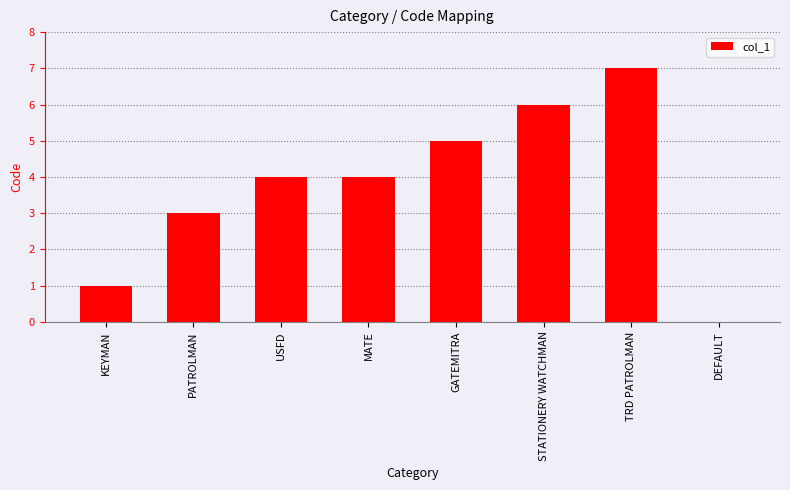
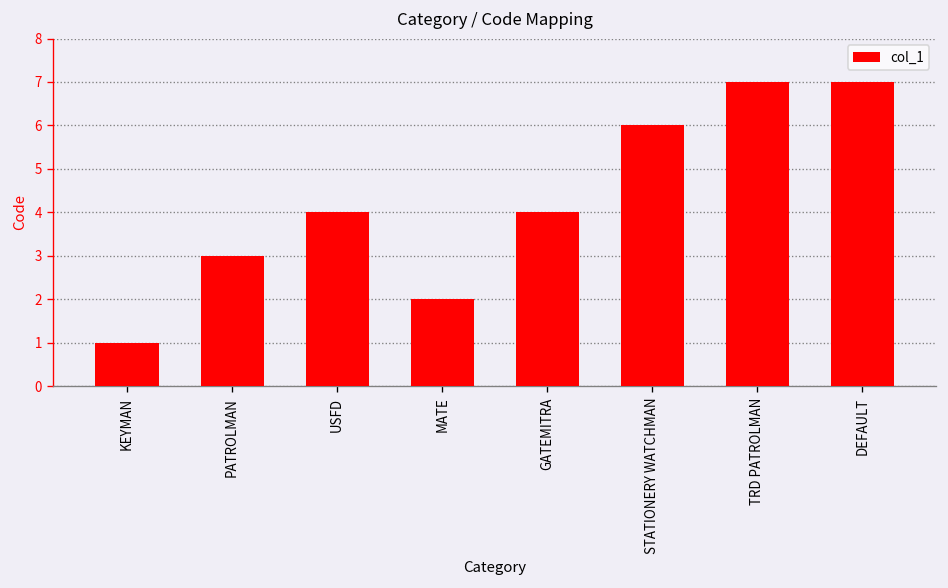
  {
    "KEYMAN": 1,
    "PATROLMAN": 3,
    "USFD": 4,
-   "MATE": 4,
-   "GATEMITRA": 5,
+   "MATE": 2,
+   "GATEMITRA": 4,
    "STATIONERY WATCHMAN": 6,
    "TRD PATROLMAN": 7,
-   "DEFAULT": 0
+   "DEFAULT": 7
  }
